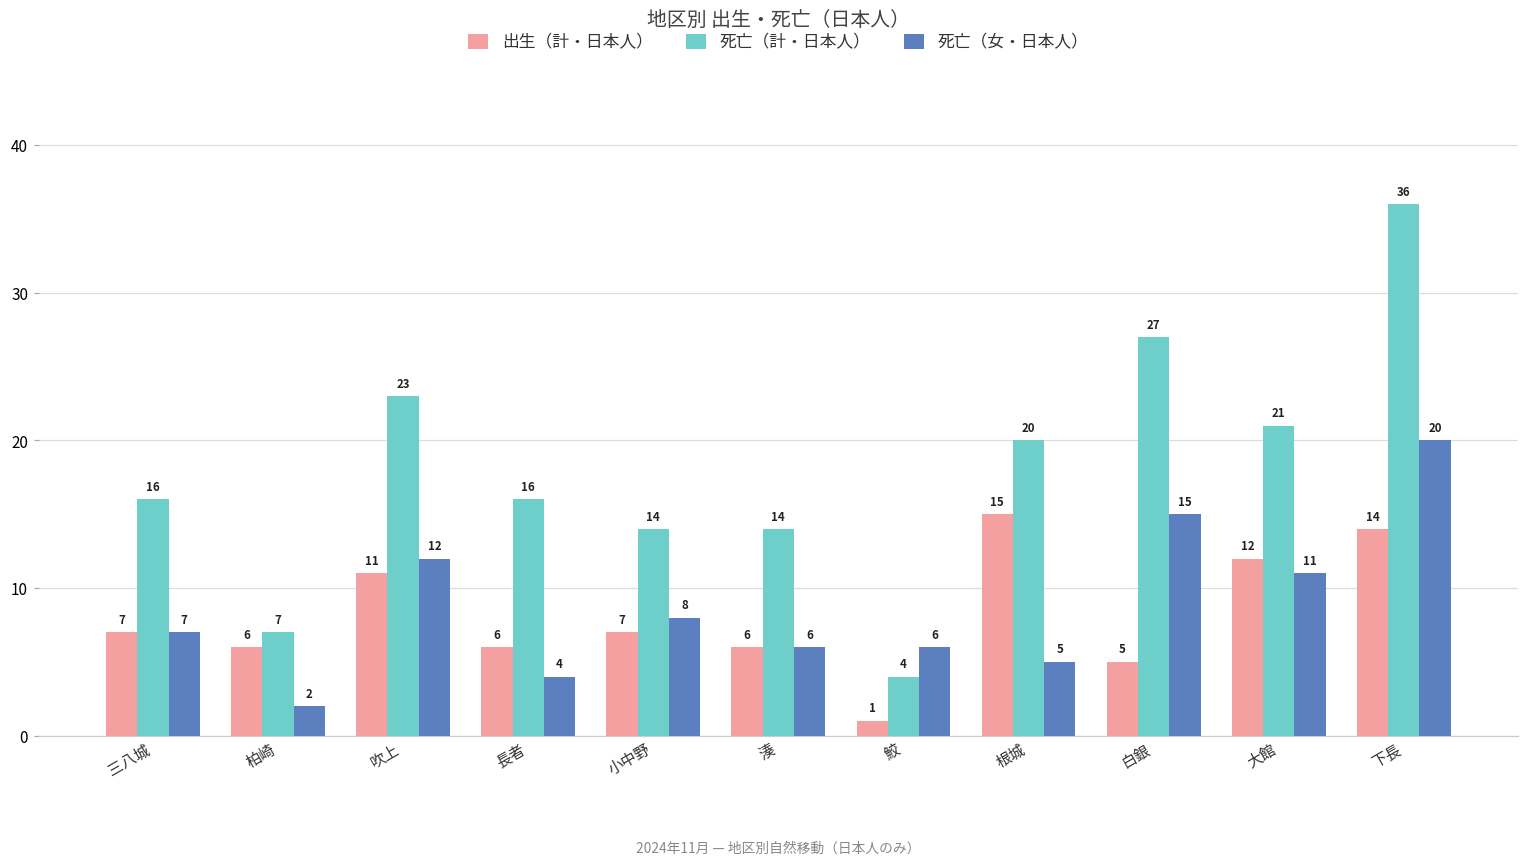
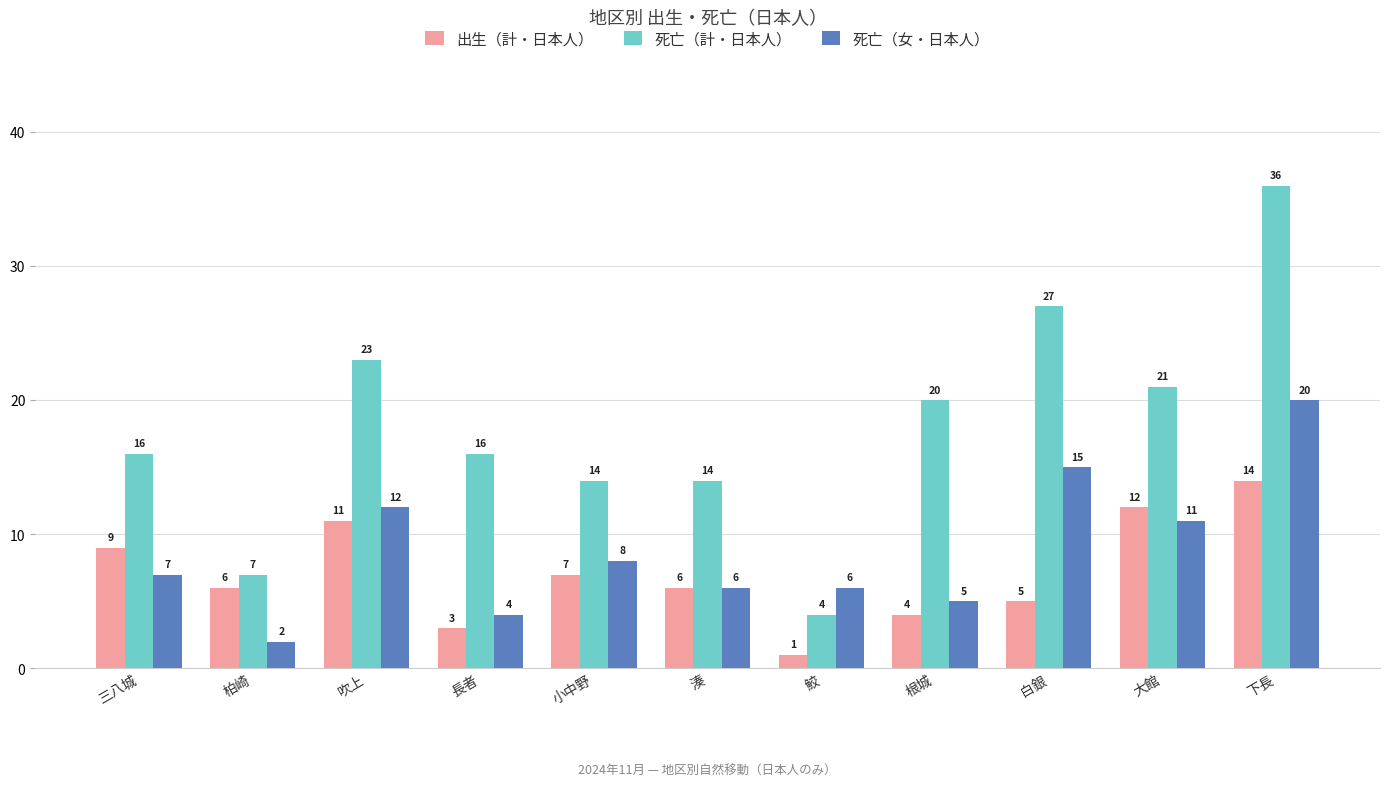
  {
    "出生（計・日本人）": {
-     "三八城": 7,
+     "三八城": 9,
      "柏崎": 6,
      "吹上": 11,
-     "長者": 6,
+     "長者": 3,
      "小中野": 7,
      "湊": 6,
      "鮫": 1,
-     "根城": 15,
+     "根城": 4,
      "白銀": 5,
      "大館": 12,
      "下長": 14
    },
    "死亡（計・日本人）": {
      "三八城": 16,
      "柏崎": 7,
      "吹上": 23,
      "長者": 16,
      "小中野": 14,
      "湊": 14,
      "鮫": 4,
      "根城": 20,
      "白銀": 27,
      "大館": 21,
      "下長": 36
    },
    "死亡（女・日本人）": {
      "三八城": 7,
      "柏崎": 2,
      "吹上": 12,
      "長者": 4,
      "小中野": 8,
      "湊": 6,
      "鮫": 6,
      "根城": 5,
      "白銀": 15,
      "大館": 11,
      "下長": 20
    }
  }
